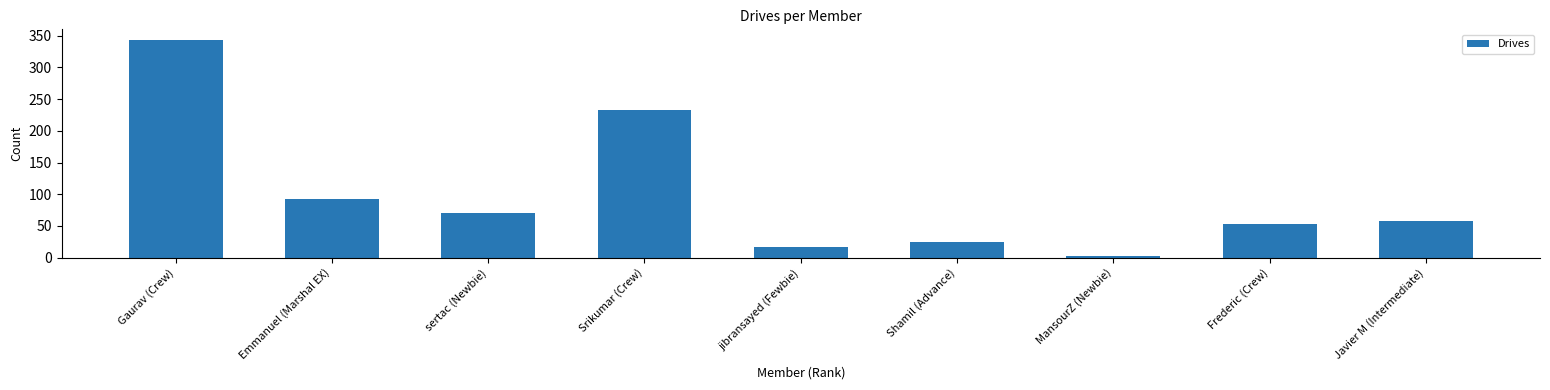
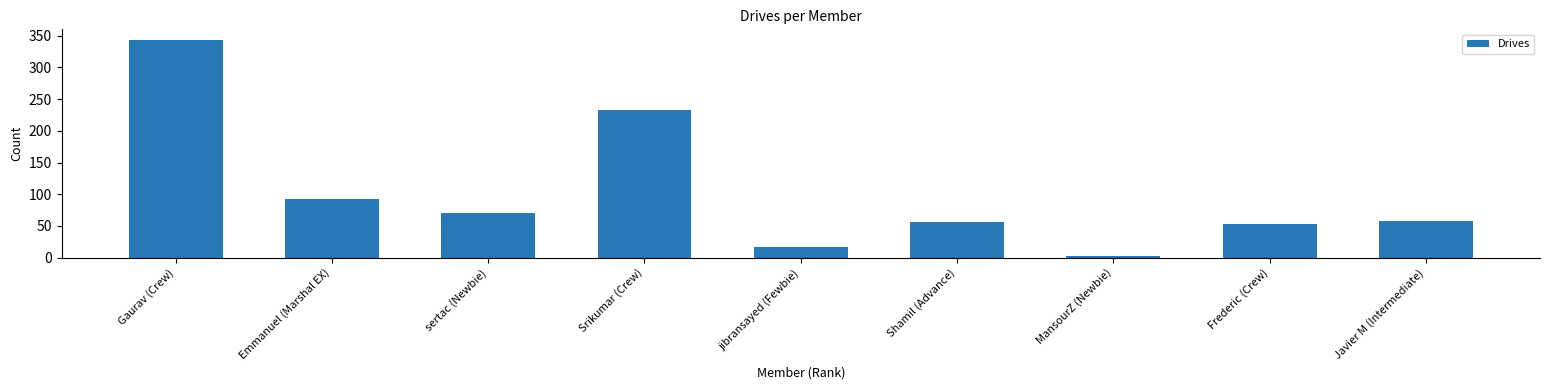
  {
    "Gaurav (Crew)": 340,
    "Emmanuel (Marshal EX)": 90,
    "sertac (Newbie)": 70,
    "Srikumar (Crew)": 230,
    "jibransayed (Fewbie)": 20,
-   "Shamil (Advance)": 30,
+   "Shamil (Advance)": 60,
    "Frederic (Crew)": 50,
    "Javier M (Intermediate)": 60
  }
